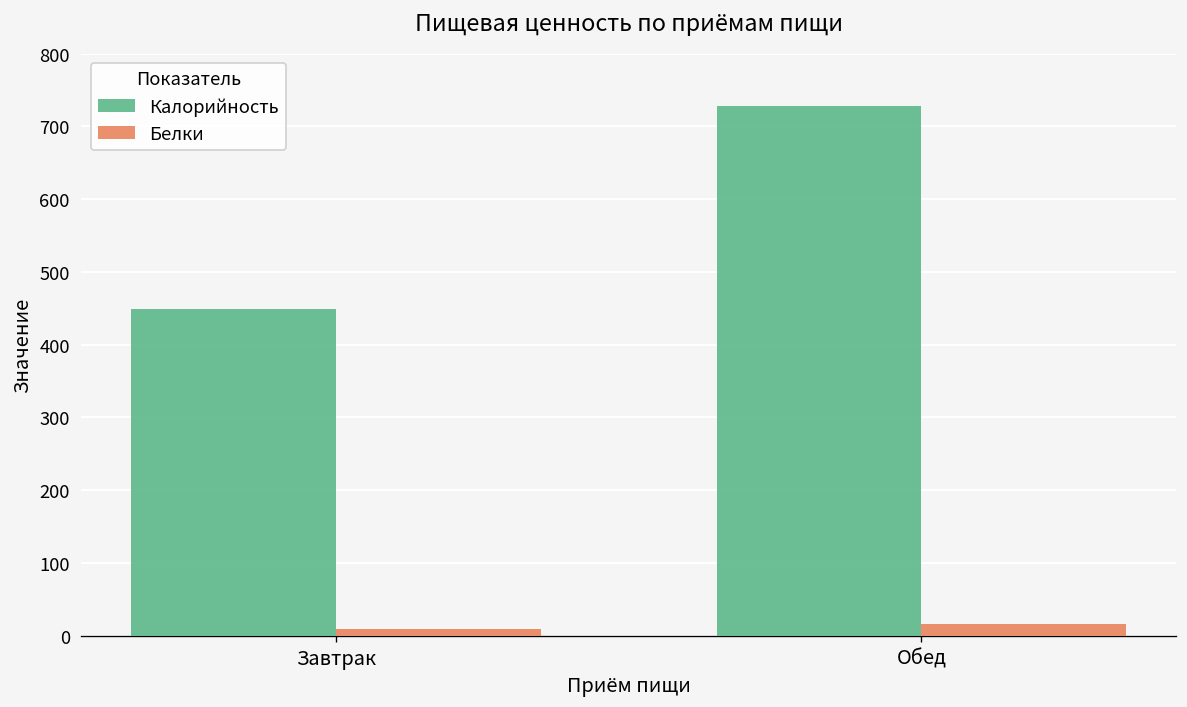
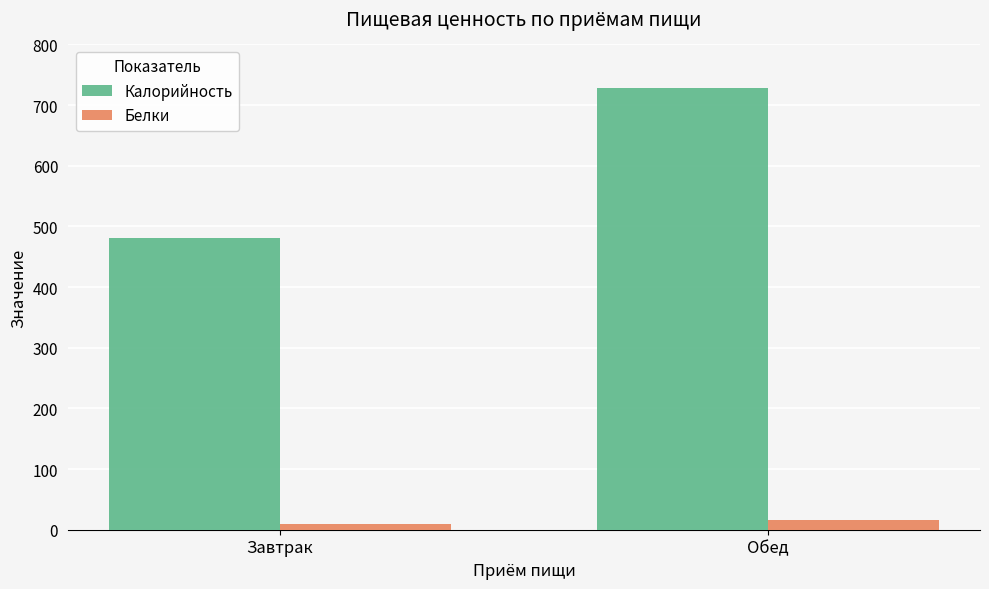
  {
    "Калорийность": {
-     "Завтрак": 450,
+     "Завтрак": 480,
      "Обед": 730
    },
    "Белки": {
      "Завтрак": 10,
      "Обед": 20
    }
  }
